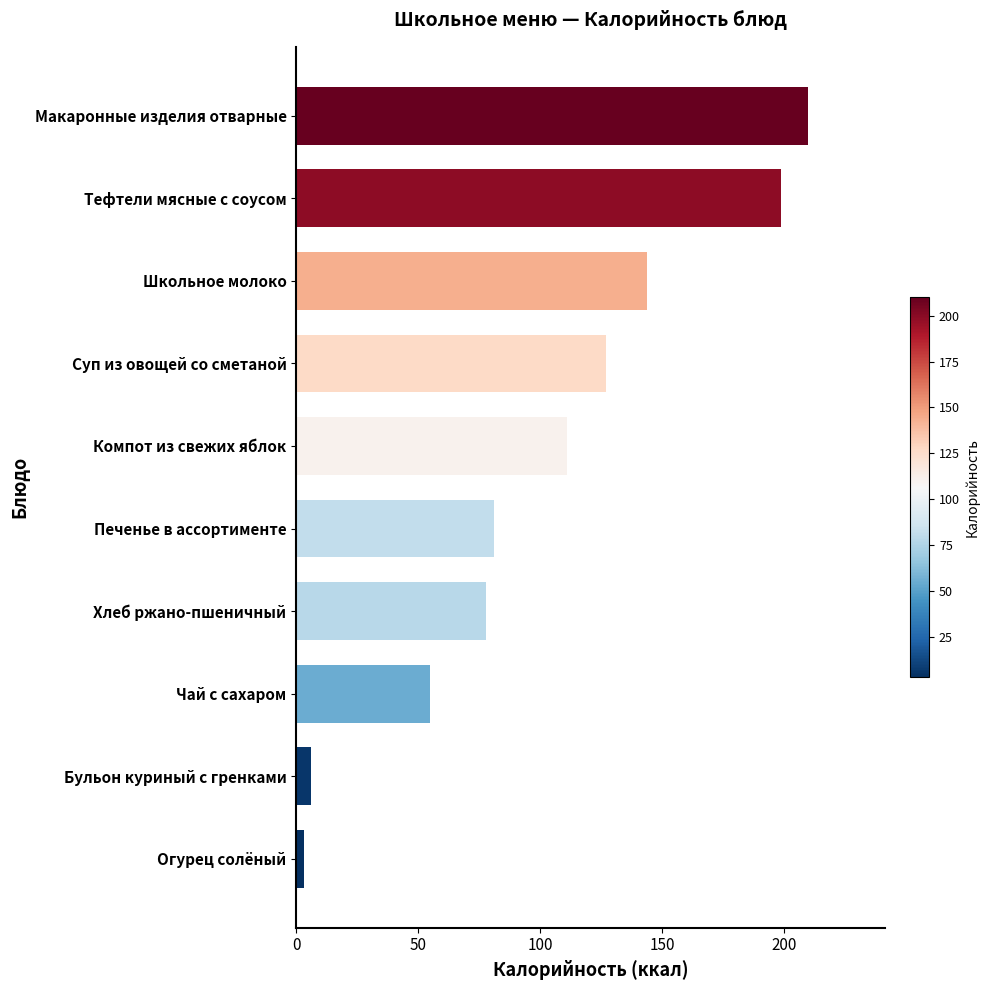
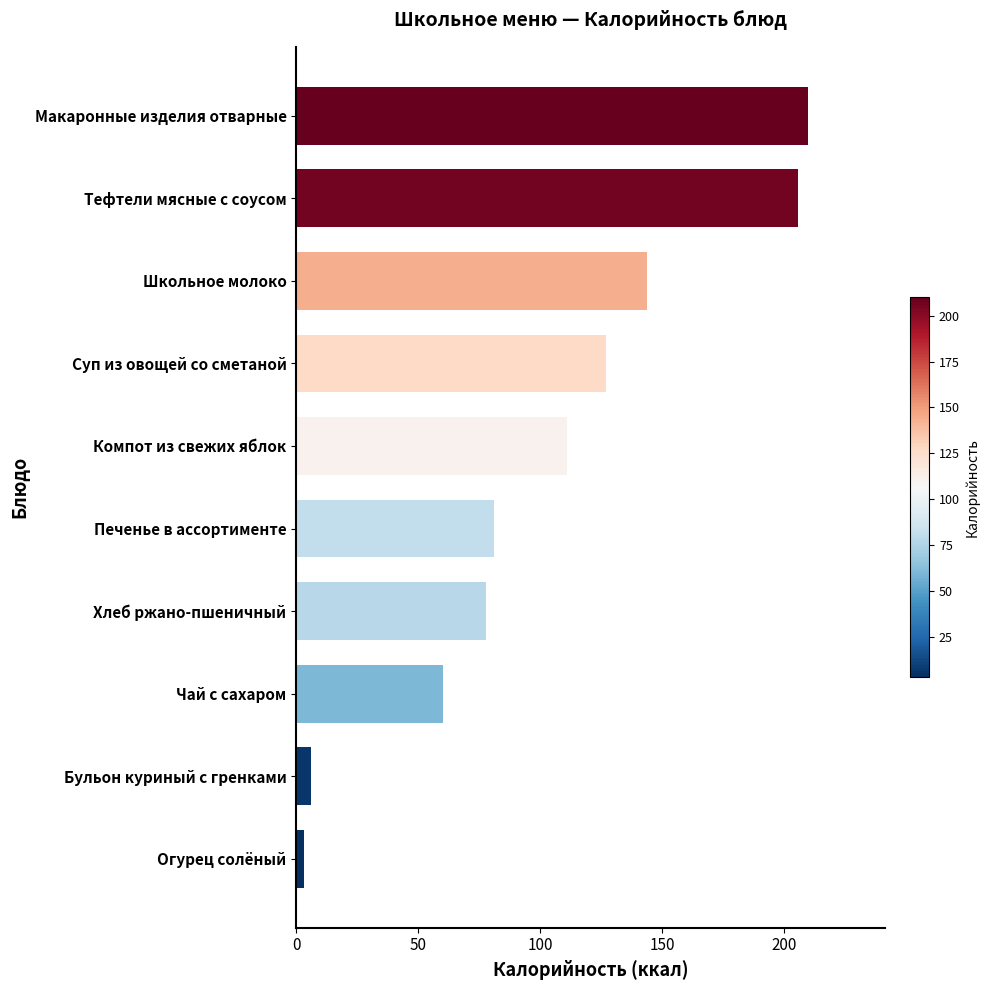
  {
    "Макаронные изделия отварные": 210,
-   "Тефтели мясные с соусом": 199,
+   "Тефтели мясные с соусом": 206,
    "Школьное молоко": 144,
    "Суп из овощей со сметаной": 127,
    "Компот из свежих яблок": 111,
    "Печенье в ассортименте": 81,
    "Хлеб ржано-пшеничный": 78,
-   "Чай с сахаром": 55,
+   "Чай с сахаром": 60,
    "Бульон куриный с гренками": 6,
    "Огурец солёный": 3
  }
